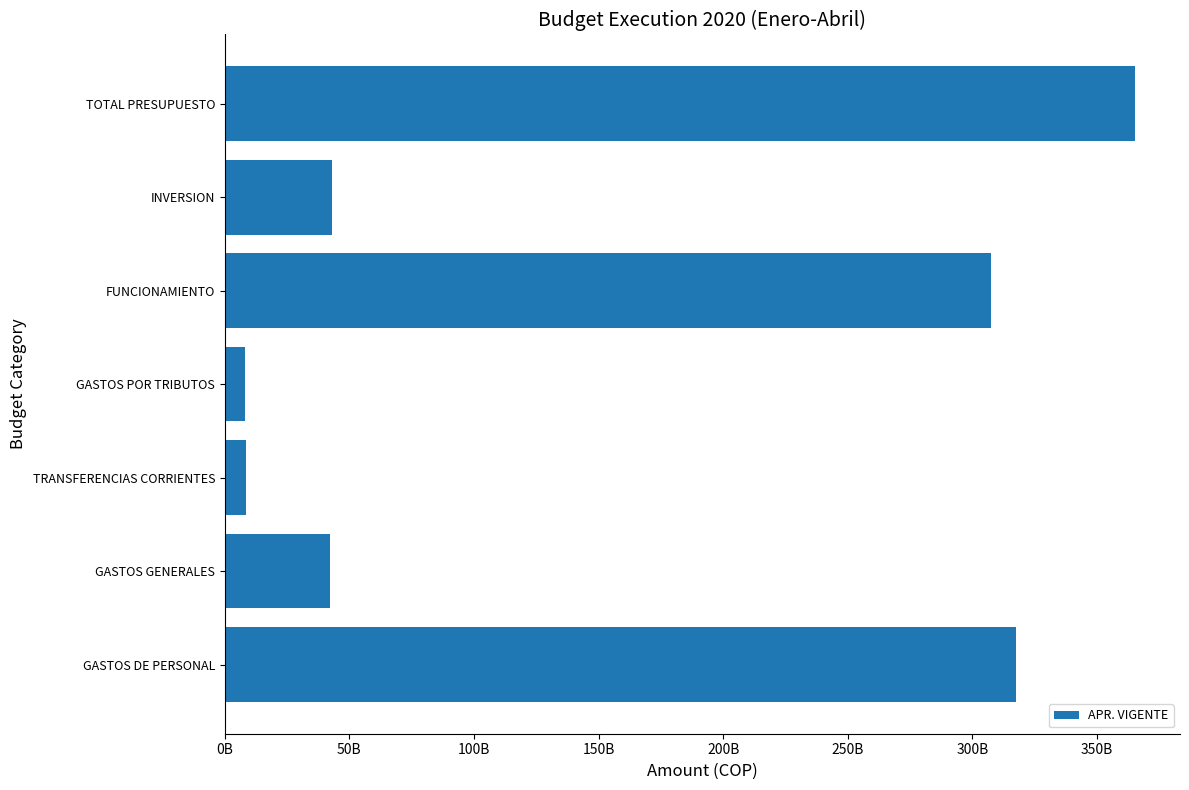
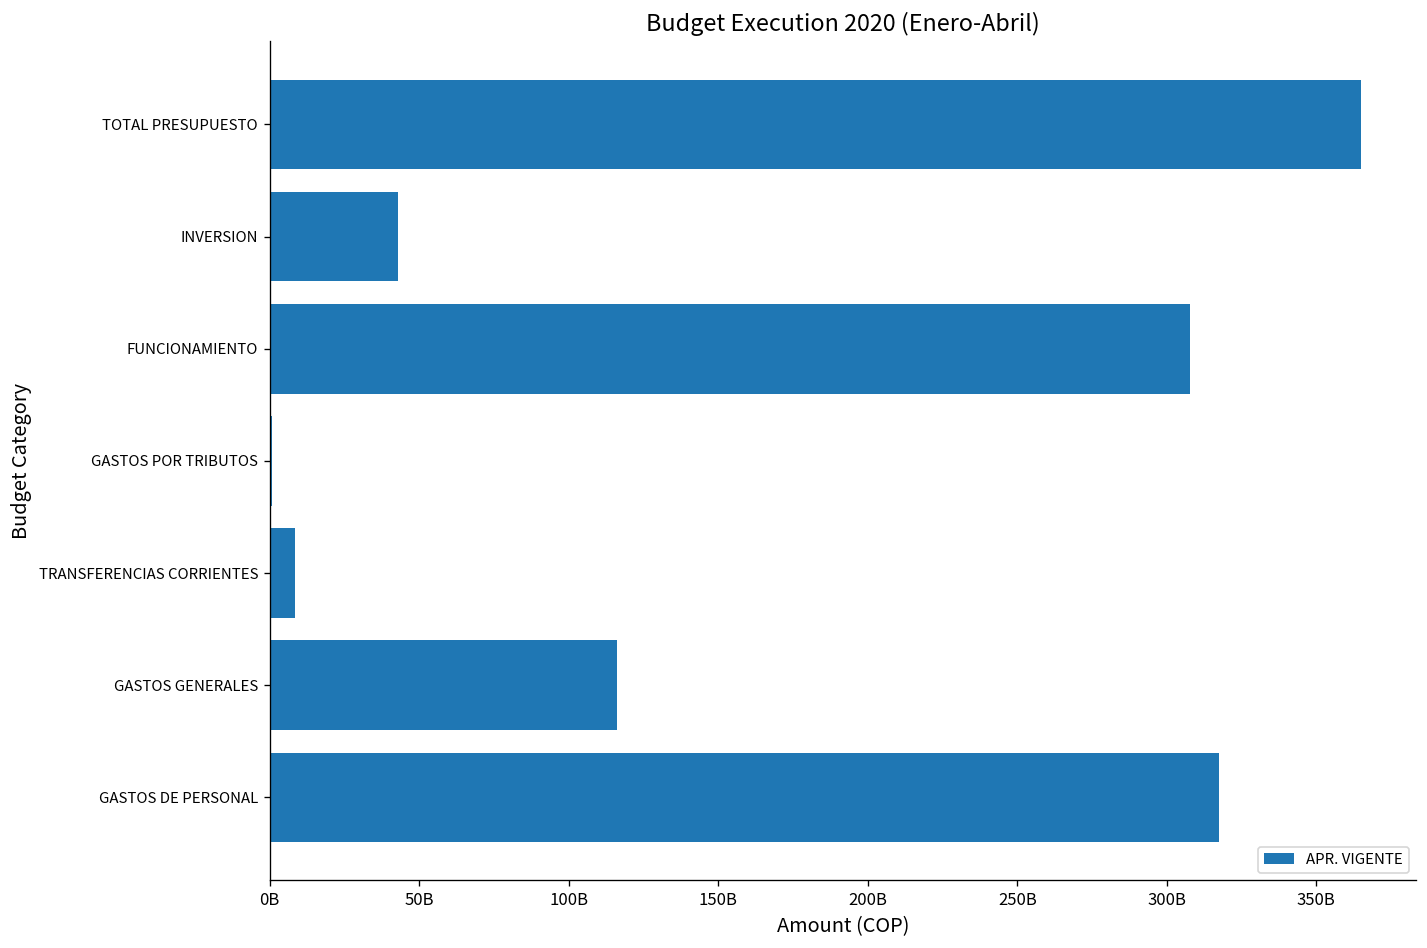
  {
    "TOTAL PRESUPUESTO": 365000000000,
    "INVERSION": 43000000000,
    "FUNCIONAMIENTO": 308000000000,
-   "GASTOS POR TRIBUTOS": 8000000000,
+   "GASTOS POR TRIBUTOS": 1000000000,
    "TRANSFERENCIAS CORRIENTES": 9000000000,
-   "GASTOS GENERALES": 42000000000,
+   "GASTOS GENERALES": 116000000000,
    "GASTOS DE PERSONAL": 318000000000
  }
